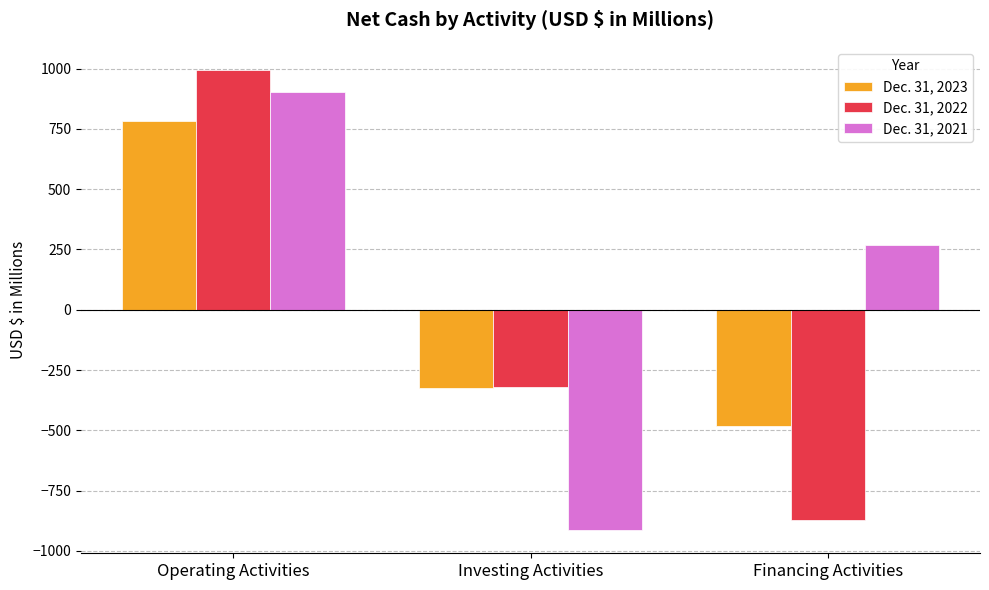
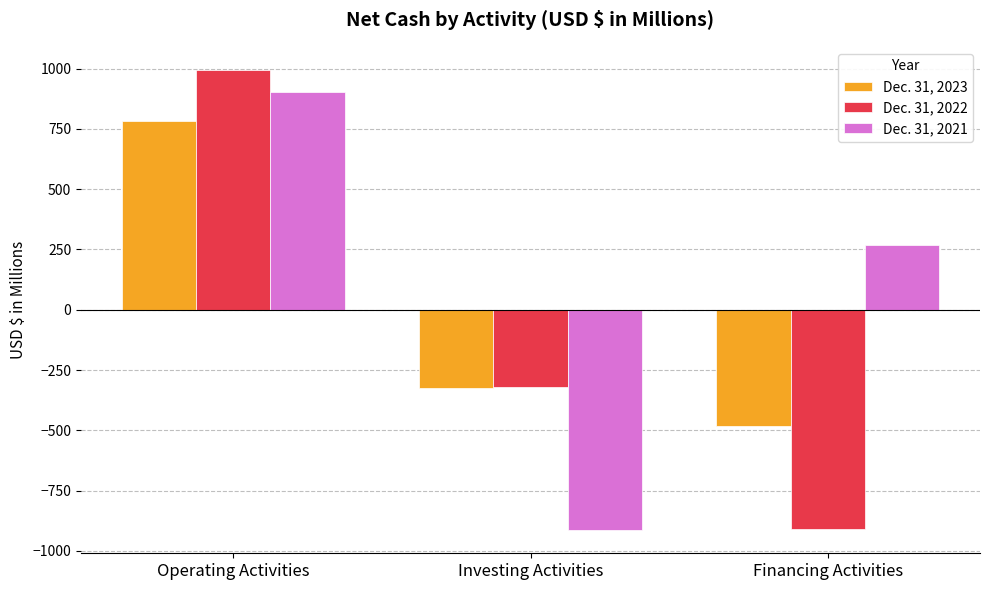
  {
    "Dec. 31, 2023": {
      "Operating Activities": 780,
      "Investing Activities": -320,
      "Financing Activities": -480
    },
    "Dec. 31, 2022": {
      "Operating Activities": 990,
      "Investing Activities": -320,
-     "Financing Activities": -870
+     "Financing Activities": -910
    },
    "Dec. 31, 2021": {
      "Operating Activities": 900,
      "Investing Activities": -910,
      "Financing Activities": 270
    }
  }
